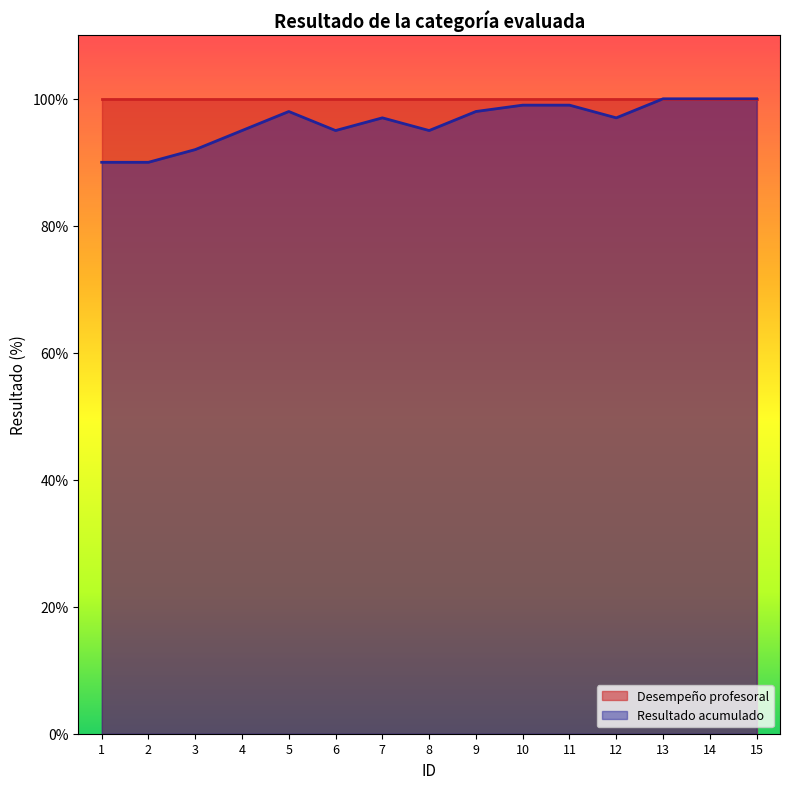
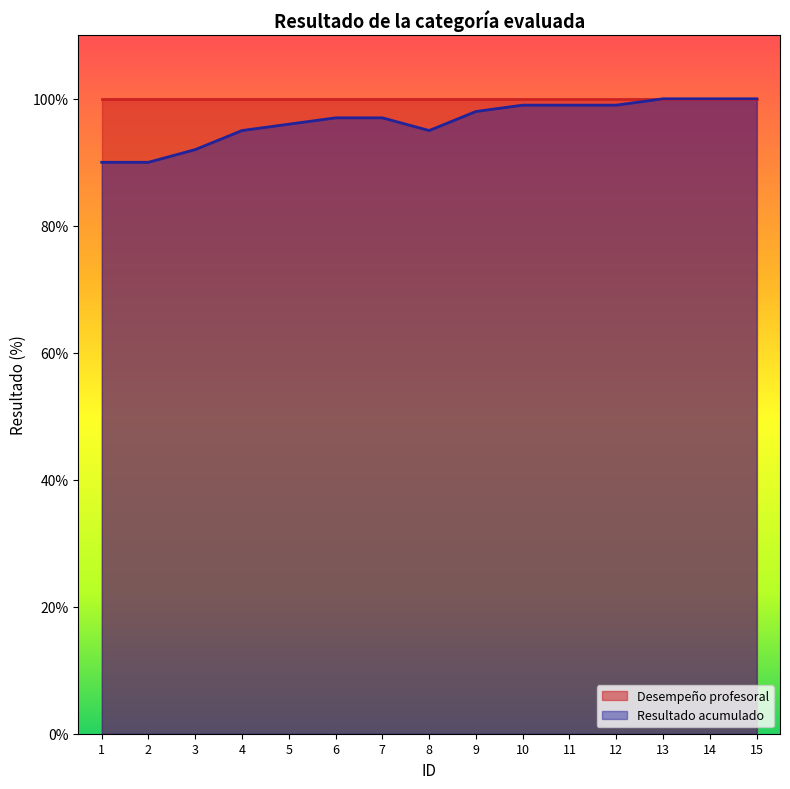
  {
    "Desempeño profesoral": {
      "1": "100%",
      "2": "100%",
      "3": "100%",
      "4": "100%",
      "5": "100%",
      "6": "100%",
      "7": "100%",
      "8": "100%",
      "9": "100%",
      "10": "100%",
      "11": "100%",
      "12": "100%"
    },
    "Resultado acumulado": {
      "1": "90%",
      "2": "90%",
      "3": "92%",
      "4": "95%",
-     "5": "98%",
-     "6": "95%",
+     "5": "96%",
+     "6": "97%",
      "7": "97%",
      "8": "95%",
      "9": "98%",
      "10": "99%",
      "11": "99%",
-     "12": "97%"
+     "12": "99%"
    }
  }
